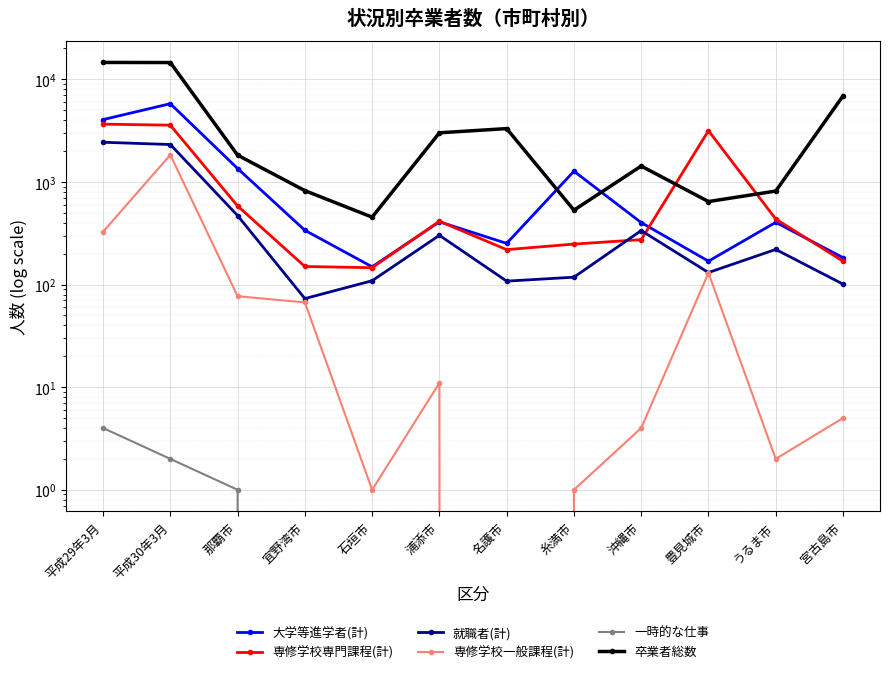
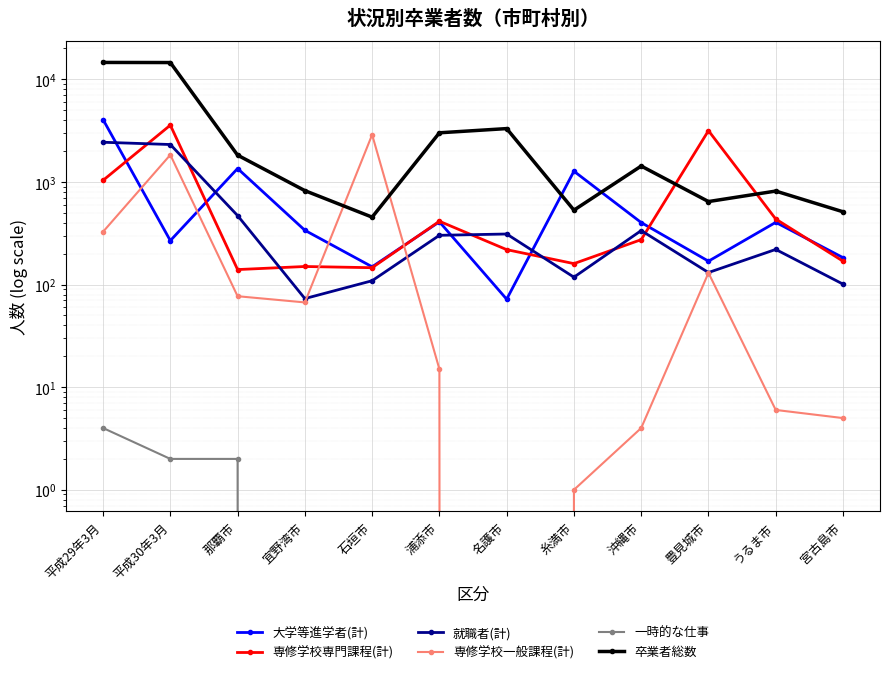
  {
    "大学等進学者(計)": {
      "平成29年3月": 4100,
-     "平成30年3月": 6000,
+     "平成30年3月": 270,
      "那覇市": 1400,
      "宜野湾市": 340,
-     "名護市": 250,
+     "名護市": 70,
      "糸満市": 1300,
      "沖縄市": 400,
      "豊見城市": 170,
      "うるま市": 400,
      "宮古島市": 180
    },
    "専修学校専門課程(計)": {
-     "平成29年3月": 3700,
+     "平成29年3月": 1000,
      "平成30年3月": 3600,
-     "那覇市": 600,
+     "那覇市": 140,
      "宜野湾市": 150,
      "名護市": 220,
-     "糸満市": 250,
+     "糸満市": 160,
      "沖縄市": 270,
      "豊見城市": 3200,
      "うるま市": 440,
      "宮古島市": 170
    },
    "就職者(計)": {
      "平成29年3月": 2400,
      "平成30年3月": 2300,
      "那覇市": 500,
      "宜野湾市": 70,
      "石垣市": 110,
      "浦添市": 300,
-     "名護市": 110,
+     "名護市": 310,
      "糸満市": 120,
      "沖縄市": 340,
      "うるま市": 220,
      "宮古島市": 100
    },
    "専修学校一般課程(計)": {
      "平成29年3月": 330,
      "平成30年3月": 1800,
      "那覇市": 80,
      "宜野湾市": 70,
-     "石垣市": 1,
-     "浦添市": 11,
+     "石垣市": 2900,
+     "浦添市": 15,
      "糸満市": 1,
      "沖縄市": 4,
-     "うるま市": 2,
+     "うるま市": 6,
      "宮古島市": 5
    },
    "一時的な仕事": {
      "平成29年3月": 4,
      "平成30年3月": 2,
-     "那覇市": 1
+     "那覇市": 2
    },
    "卒業者総数": {
      "平成29年3月": 15000,
      "平成30年3月": 15000,
      "那覇市": 1800,
      "宜野湾市": 800,
      "石垣市": 500,
      "浦添市": 3000,
      "名護市": 3300,
      "糸満市": 500,
      "沖縄市": 1400,
      "豊見城市": 600,
      "うるま市": 800,
-     "宮古島市": 7000
+     "宮古島市": 500
    }
  }
